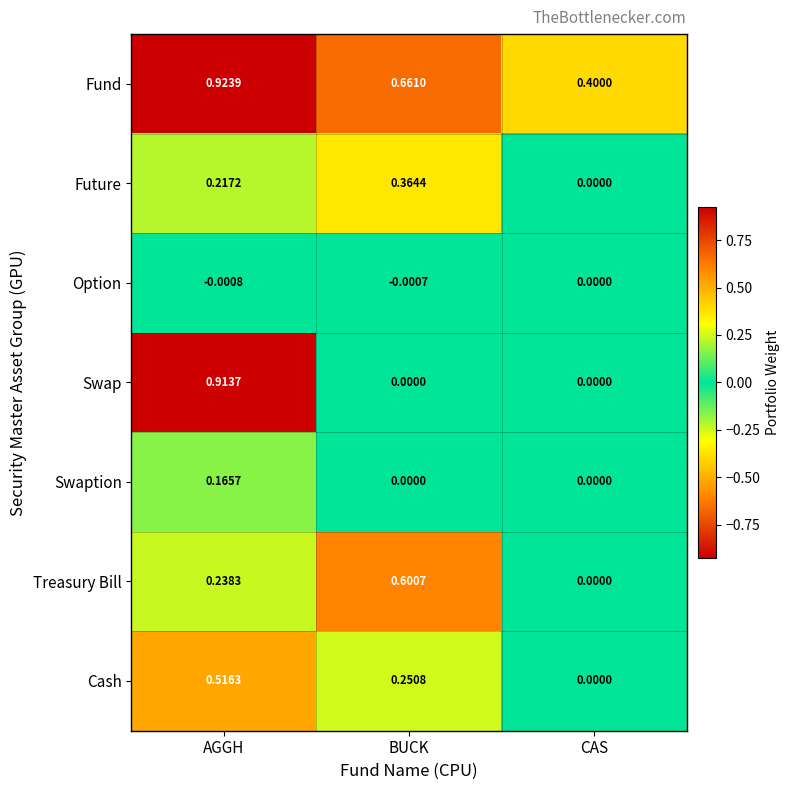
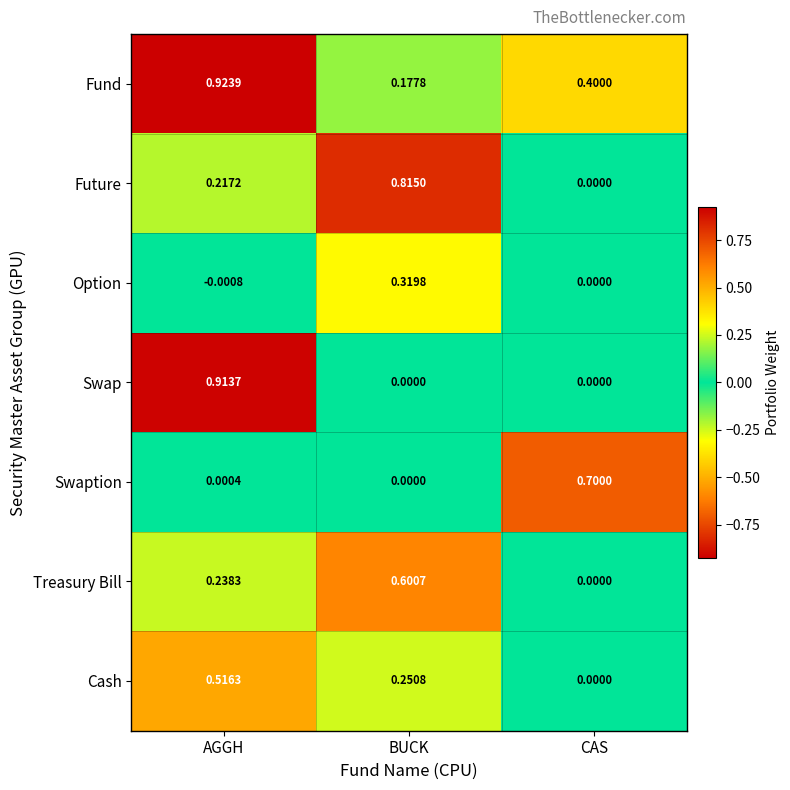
  {
    "Fund": {
      "AGGH": 0.9239,
-     "BUCK": 0.6610,
+     "BUCK": 0.1778,
      "CAS": 0.4000
    },
    "Future": {
      "AGGH": 0.2172,
-     "BUCK": 0.3644,
+     "BUCK": 0.8150,
      "CAS": 0.0000
    },
    "Option": {
      "AGGH": -0.0008,
-     "BUCK": -0.0007,
+     "BUCK": 0.3198,
      "CAS": 0.0000
    },
    "Swap": {
      "AGGH": 0.9137,
      "BUCK": 0.0000,
      "CAS": 0.0000
    },
    "Swaption": {
-     "AGGH": 0.1657,
+     "AGGH": 0.0004,
      "BUCK": 0.0000,
-     "CAS": 0.0000
+     "CAS": 0.7000
    },
    "Treasury Bill": {
      "AGGH": 0.2383,
      "BUCK": 0.6007,
      "CAS": 0.0000
    },
    "Cash": {
      "AGGH": 0.5163,
      "BUCK": 0.2508,
      "CAS": 0.0000
    }
  }
